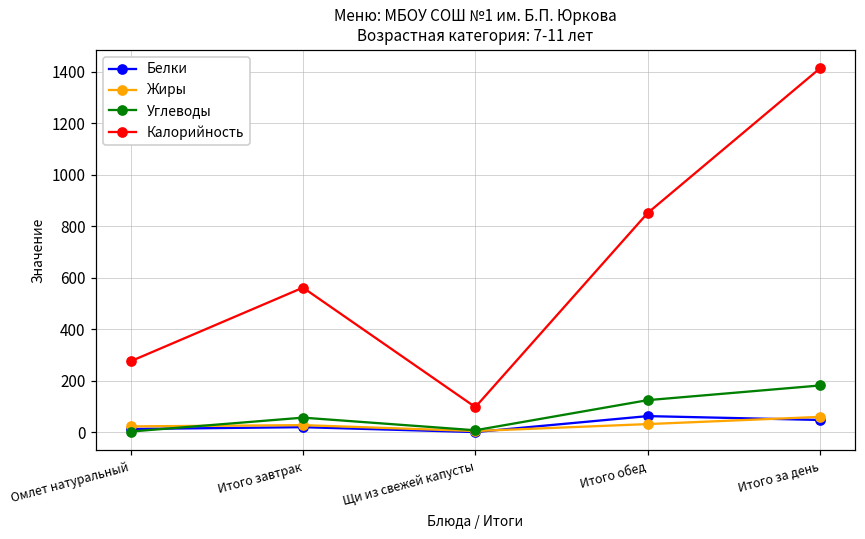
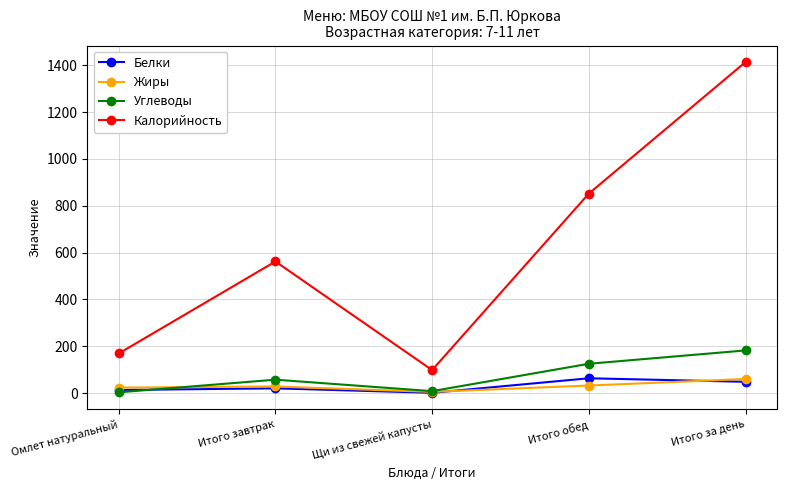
  {
    "Белки": {
      "Итого обед": 60,
      "Итого за день": 50
    },
    "Жиры": {
      "Итого обед": 30,
      "Итого за день": 60
    },
    "Углеводы": {
      "Итого завтрак": 60,
      "Итого обед": 130,
      "Итого за день": 180
    },
    "Калорийность": {
-     "Омлет натуральный": 280,
+     "Омлет натуральный": 170,
      "Итого завтрак": 560,
      "Щи из свежей капусты": 100,
      "Итого обед": 850,
      "Итого за день": 1410
    }
  }
